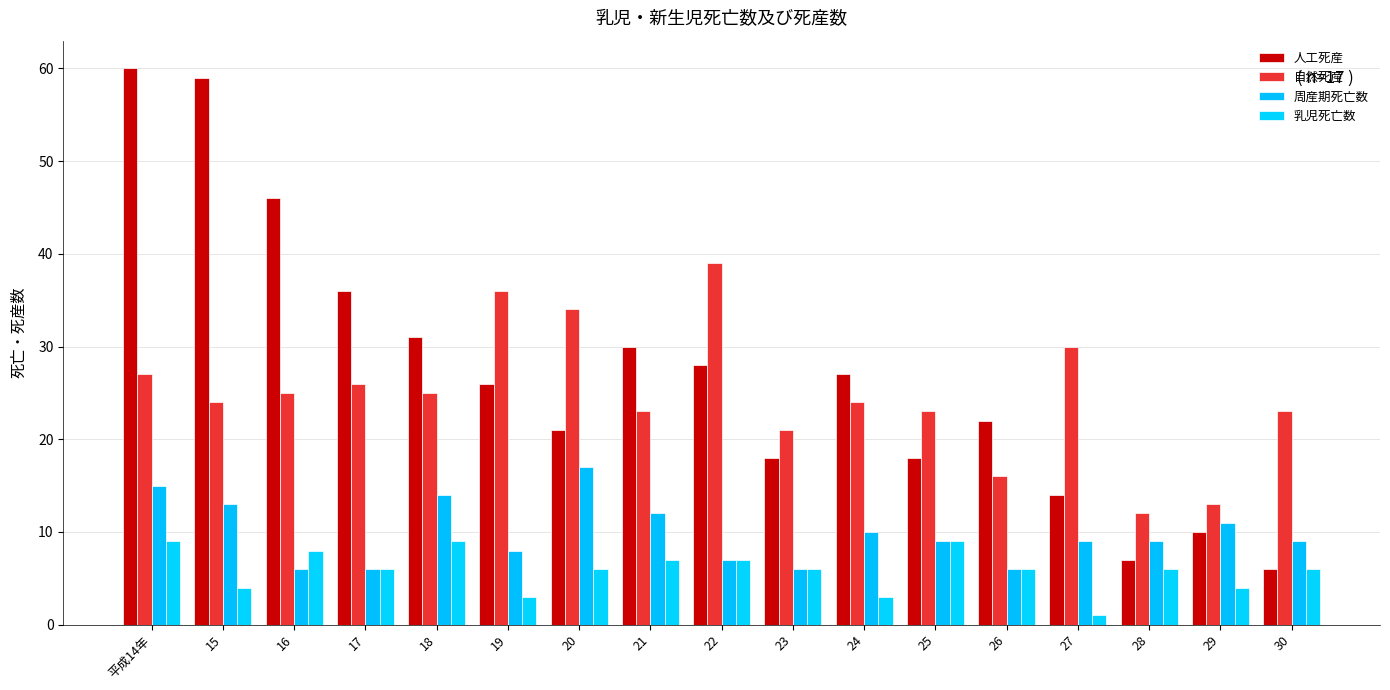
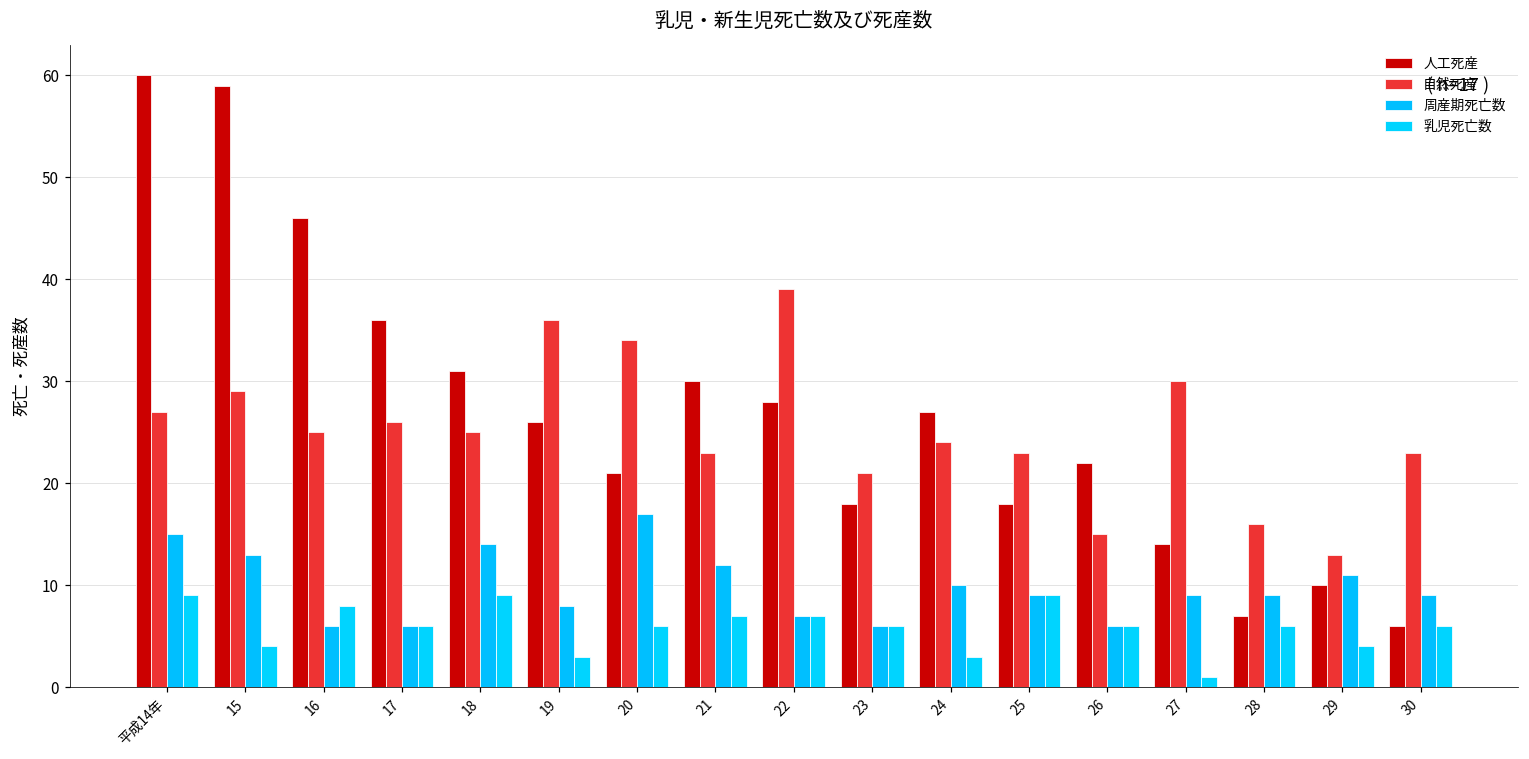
  {
    "人工死産": {
      "平成14年": 60,
      "15": 59,
      "16": 46,
      "17": 36,
      "18": 31,
      "19": 26,
      "20": 21,
      "21": 30,
      "22": 28,
      "23": 18,
      "24": 27,
      "25": 18,
      "26": 22,
      "27": 14,
      "28": 7,
      "29": 10,
      "30": 6
    },
    "自然死産": {
      "平成14年": 27,
-     "15": 24,
+     "15": 29,
      "16": 25,
      "17": 26,
      "18": 25,
      "19": 36,
      "20": 34,
      "21": 23,
      "22": 39,
      "23": 21,
      "24": 24,
      "25": 23,
-     "26": 16,
+     "26": 15,
      "27": 30,
-     "28": 12,
+     "28": 16,
      "29": 13,
      "30": 23
    }
  }
